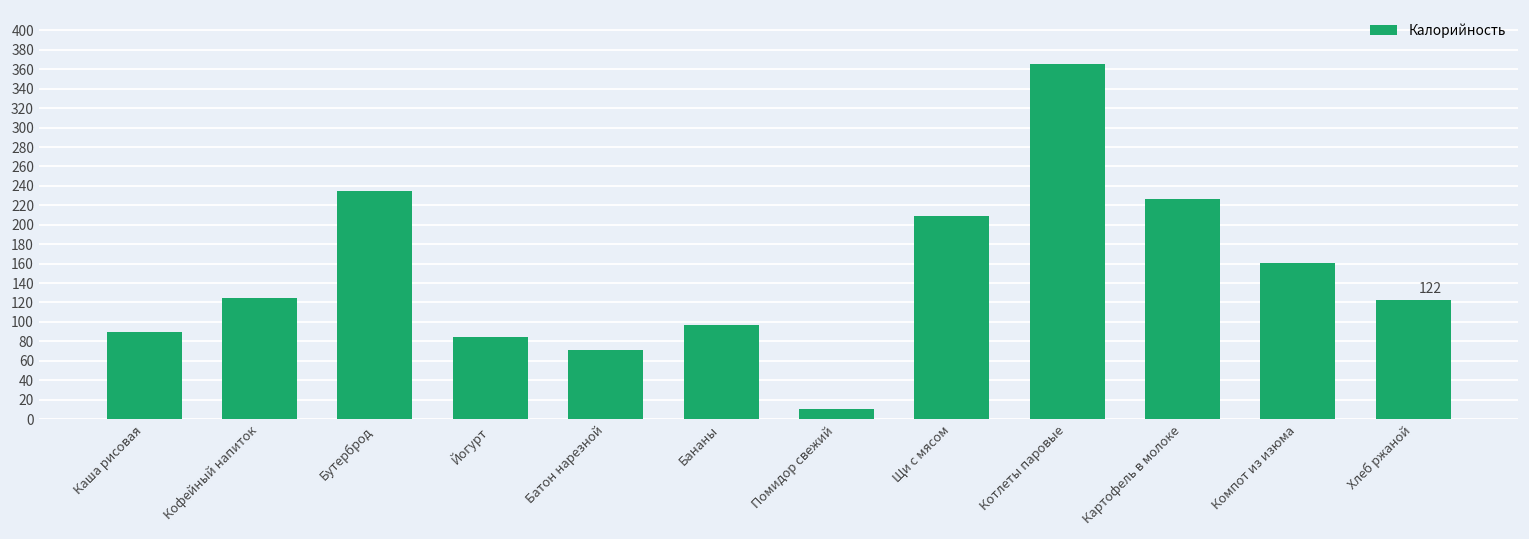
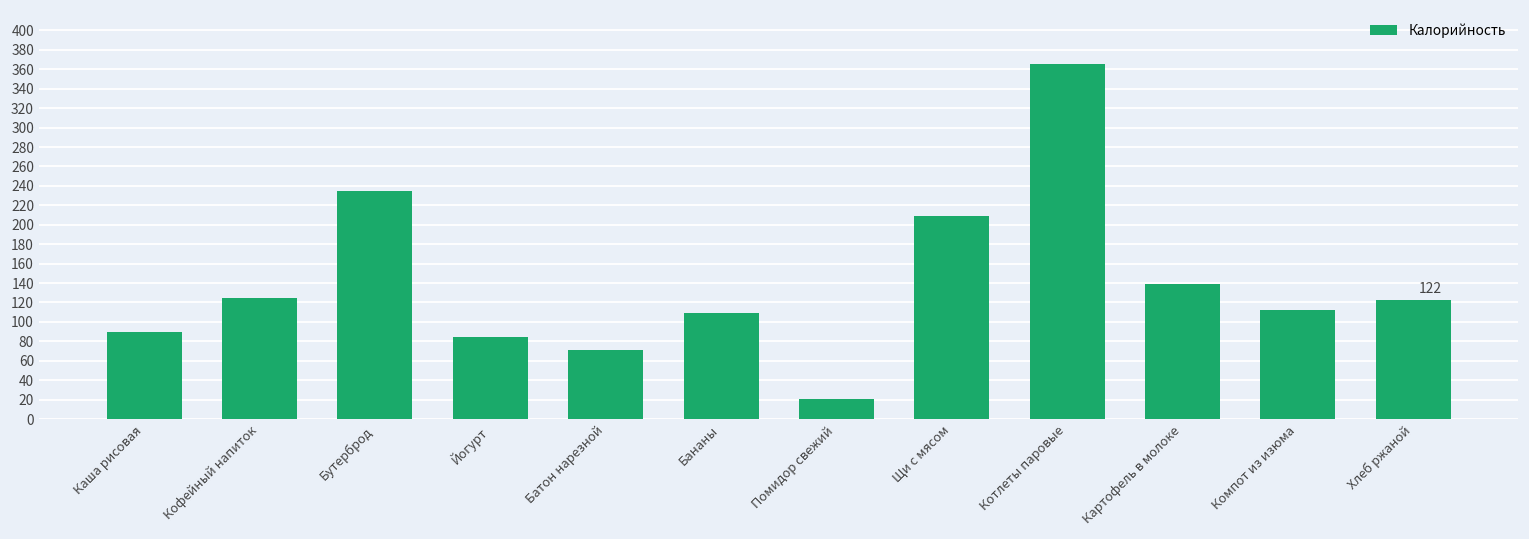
  {
    "Каша рисовая": 90,
    "Кофейный напиток": 130,
    "Бутерброд": 240,
    "Йогурт": 80,
    "Батон нарезной": 70,
-   "Бананы": 100,
-   "Помидор свежий": 10,
+   "Бананы": 110,
+   "Помидор свежий": 20,
    "Щи с мясом": 210,
    "Котлеты паровые": 370,
-   "Картофель в молоке": 230,
-   "Компот из изюма": 160
+   "Картофель в молоке": 140,
+   "Компот из изюма": 110
  }
